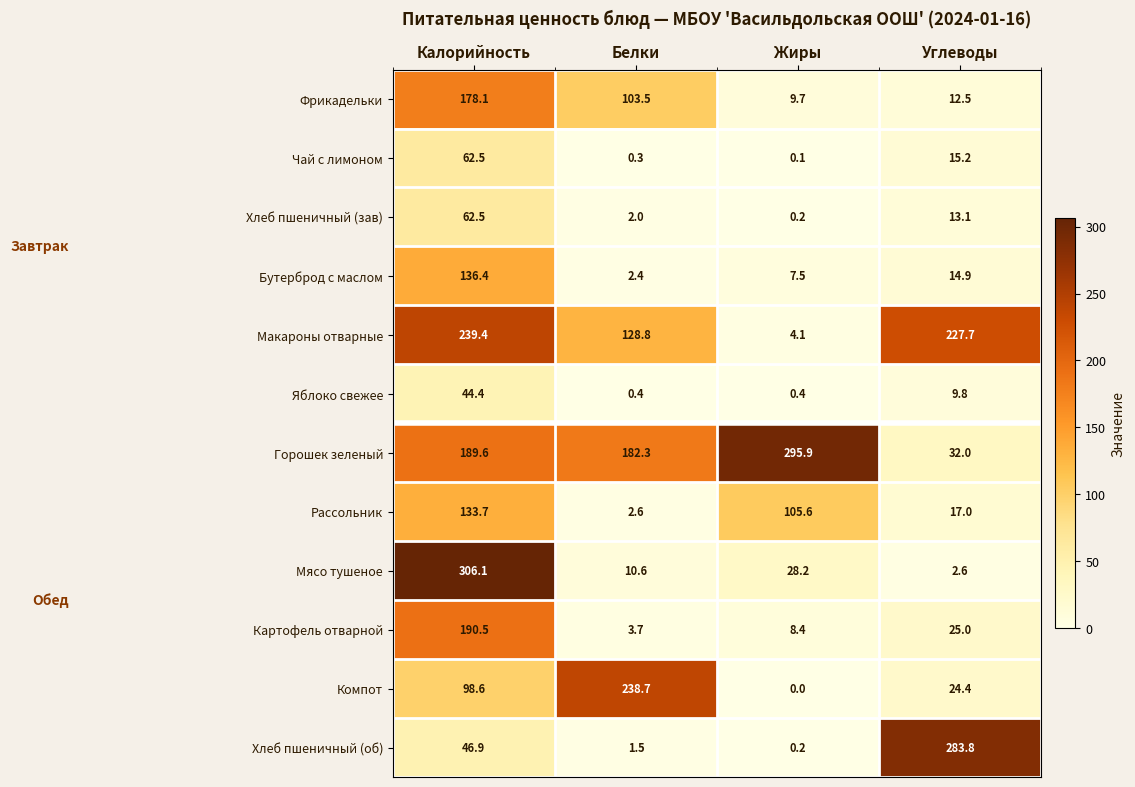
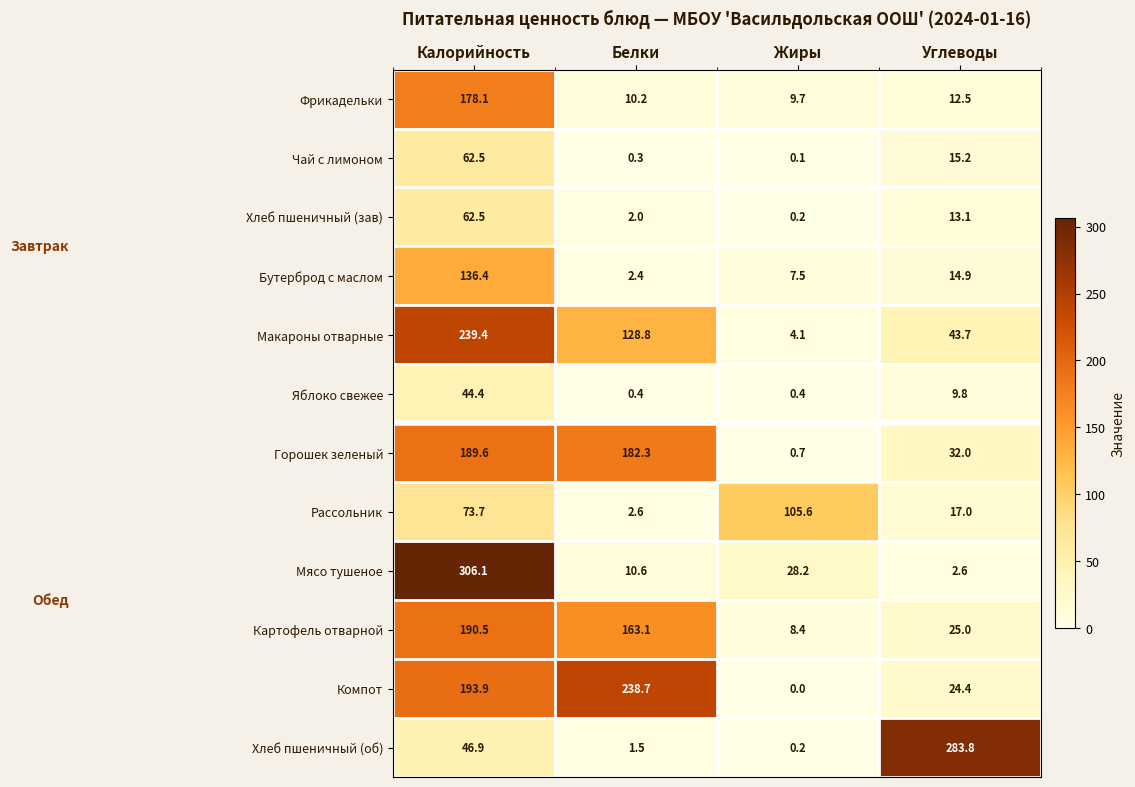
  {
    "Фрикадельки": {
      "Калорийность": 178.1,
-     "Белки": 103.5,
+     "Белки": 10.2,
      "Жиры": 9.7,
      "Углеводы": 12.5
    },
    "Чай с лимоном": {
      "Калорийность": 62.5,
      "Белки": 0.3,
      "Жиры": 0.1,
      "Углеводы": 15.2
    },
    "Хлеб пшеничный (зав)": {
      "Калорийность": 62.5,
      "Белки": 2.0,
      "Жиры": 0.2,
      "Углеводы": 13.1
    },
    "Бутерброд с маслом": {
      "Калорийность": 136.4,
      "Белки": 2.4,
      "Жиры": 7.5,
      "Углеводы": 14.9
    },
    "Макароны отварные": {
      "Калорийность": 239.4,
      "Белки": 128.8,
      "Жиры": 4.1,
-     "Углеводы": 227.7
+     "Углеводы": 43.7
    },
    "Яблоко свежее": {
      "Калорийность": 44.4,
      "Белки": 0.4,
      "Жиры": 0.4,
      "Углеводы": 9.8
    },
    "Горошек зеленый": {
      "Калорийность": 189.6,
      "Белки": 182.3,
-     "Жиры": 295.9,
+     "Жиры": 0.7,
      "Углеводы": 32.0
    },
    "Рассольник": {
-     "Калорийность": 133.7,
+     "Калорийность": 73.7,
      "Белки": 2.6,
      "Жиры": 105.6,
      "Углеводы": 17.0
    },
    "Мясо тушеное": {
      "Калорийность": 306.1,
      "Белки": 10.6,
      "Жиры": 28.2,
      "Углеводы": 2.6
    },
    "Картофель отварной": {
      "Калорийность": 190.5,
-     "Белки": 3.7,
+     "Белки": 163.1,
      "Жиры": 8.4,
      "Углеводы": 25.0
    },
    "Компот": {
-     "Калорийность": 98.6,
+     "Калорийность": 193.9,
      "Белки": 238.7,
      "Жиры": 0.0,
      "Углеводы": 24.4
    },
    "Хлеб пшеничный (об)": {
      "Калорийность": 46.9,
      "Белки": 1.5,
      "Жиры": 0.2,
      "Углеводы": 283.8
    }
  }
